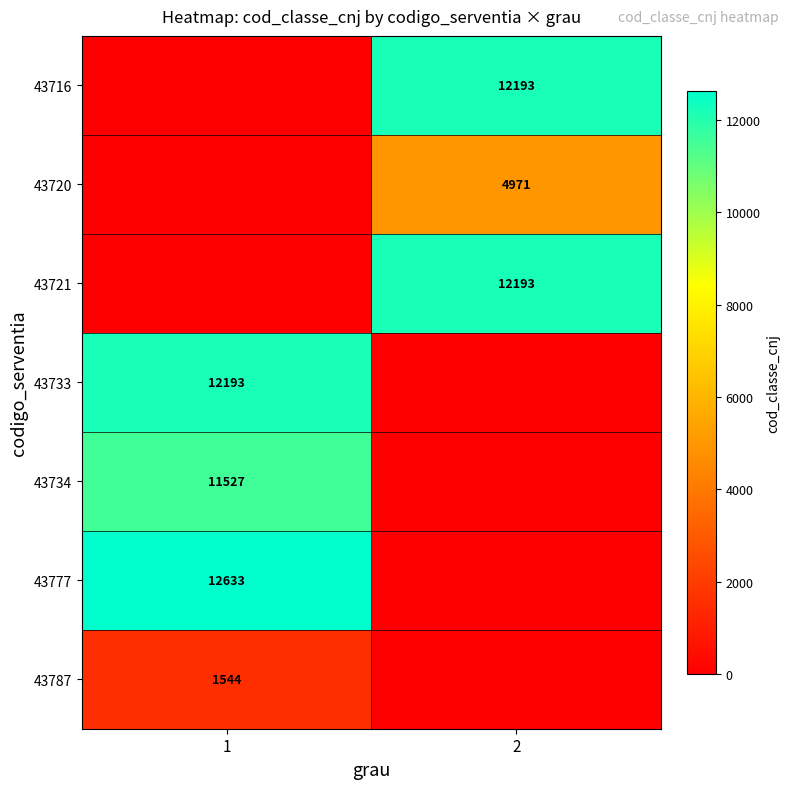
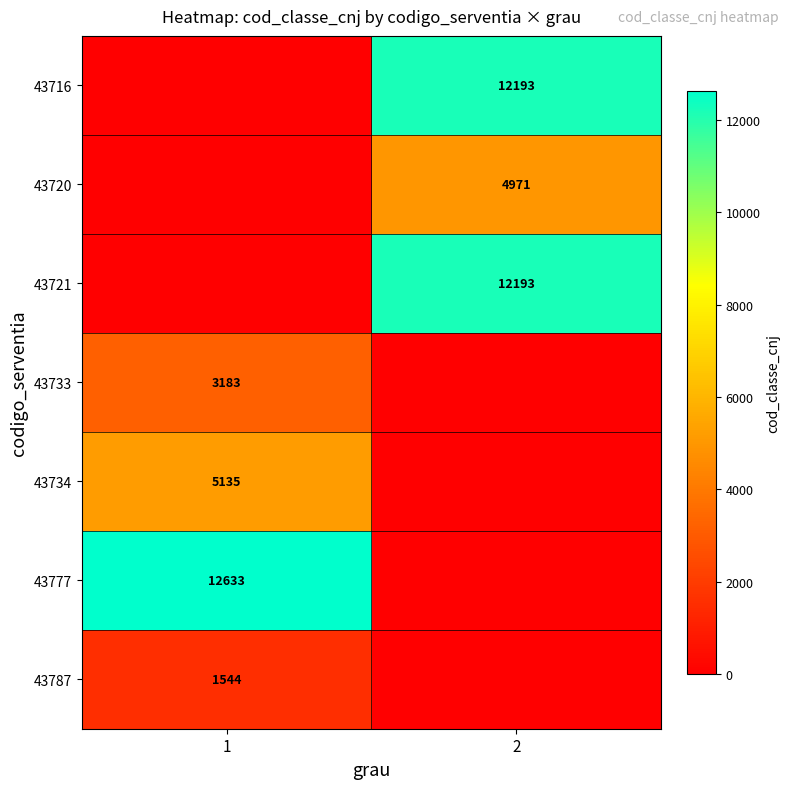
  {
    "43716": {
      "2": 12193
    },
    "43720": {
      "2": 4971
    },
    "43721": {
      "2": 12193
    },
    "43733": {
-     "1": 12193
+     "1": 3183
    },
    "43734": {
-     "1": 11527
+     "1": 5135
    },
    "43777": {
      "1": 12633
    },
    "43787": {
      "1": 1544
    }
  }
